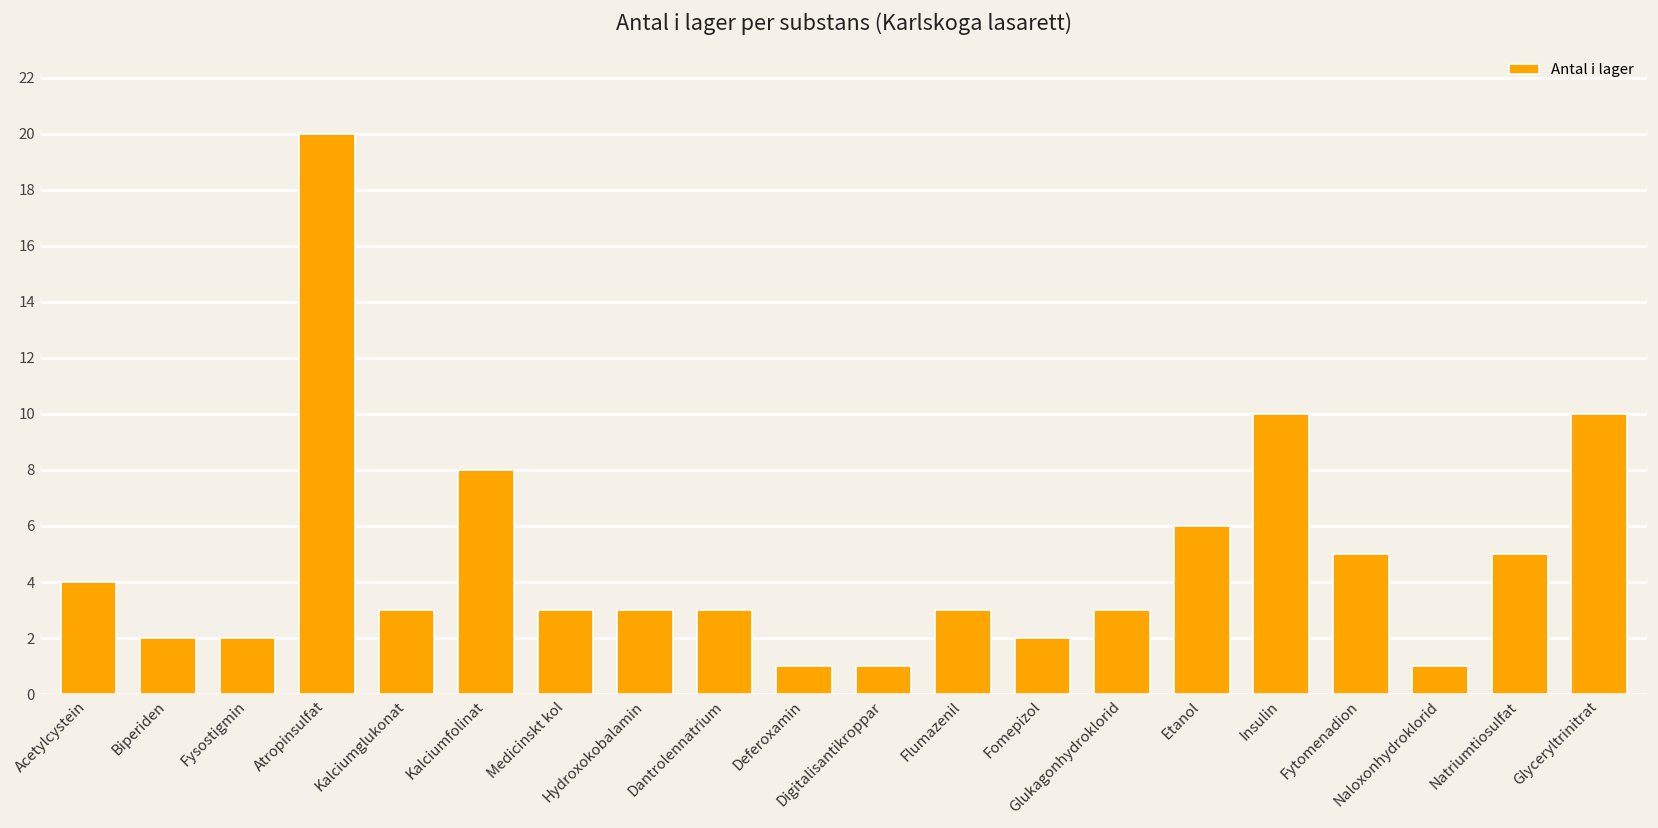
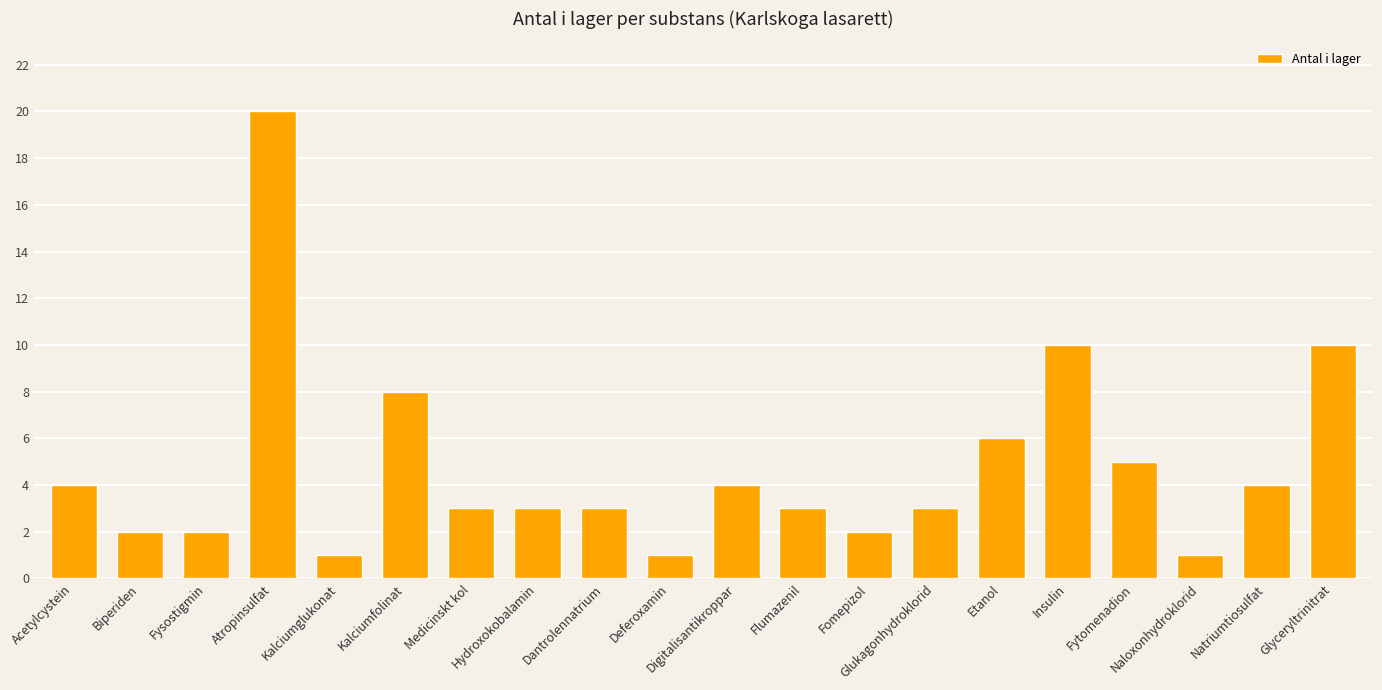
  {
    "Acetylcystein": 4,
    "Biperiden": 2,
    "Fysostigmin": 2,
    "Atropinsulfat": 20,
-   "Kalciumglukonat": 3,
+   "Kalciumglukonat": 1,
    "Kalciumfolinat": 8,
    "Medicinskt kol": 3,
    "Hydroxokobalamin": 3,
    "Dantrolennatrium": 3,
    "Deferoxamin": 1,
-   "Digitalisantikroppar": 1,
+   "Digitalisantikroppar": 4,
    "Flumazenil": 3,
    "Fomepizol": 2,
    "Glukagonhydroklorid": 3,
    "Etanol": 6,
    "Insulin": 10,
    "Fytomenadion": 5,
    "Naloxonhydroklorid": 1,
-   "Natriumtiosulfat": 5,
+   "Natriumtiosulfat": 4,
    "Glyceryltrinitrat": 10
  }
